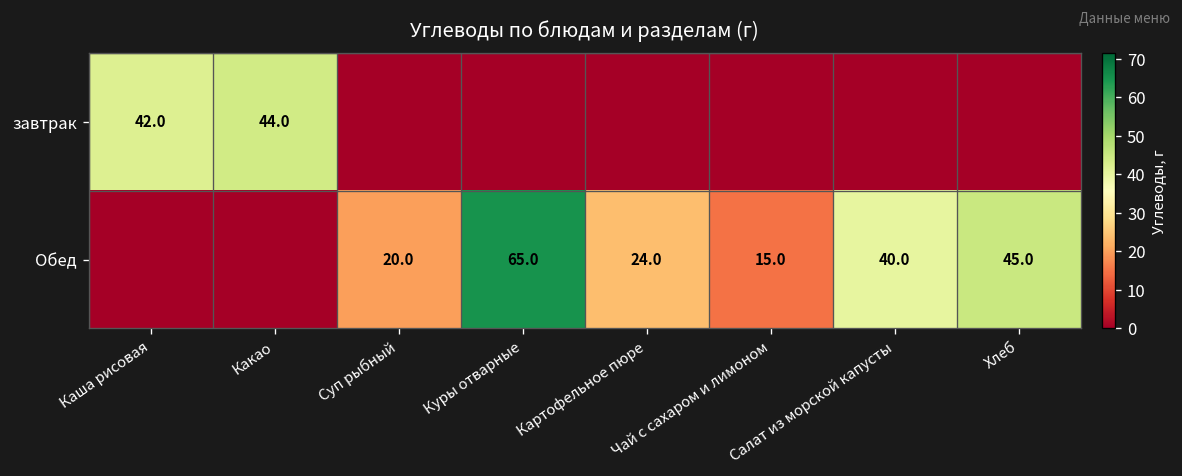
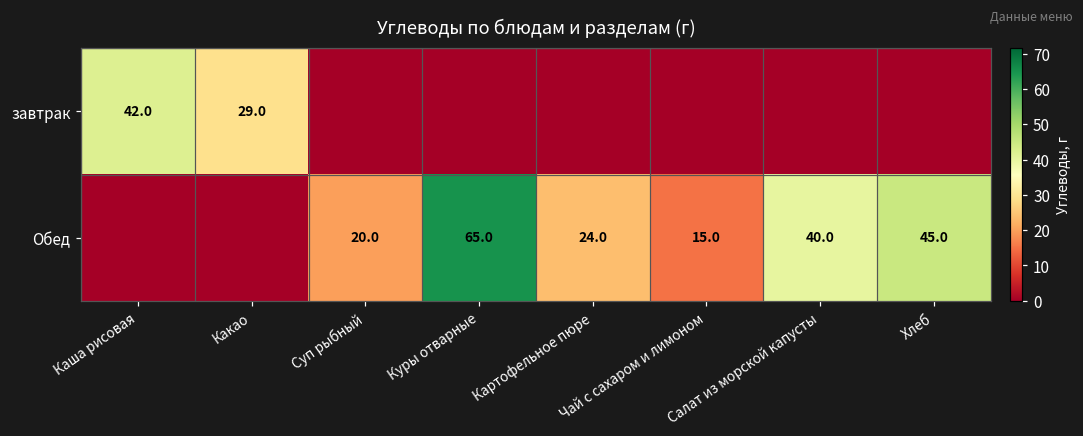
  {
    "завтрак": {
      "Каша рисовая": 42.0,
-     "Какао": 44.0
+     "Какао": 29.0
    },
    "Обед": {
      "Суп рыбный": 20.0,
      "Куры отварные": 65.0,
      "Картофельное пюре": 24.0,
      "Чай с сахаром и лимоном": 15.0,
      "Салат из морской капусты": 40.0,
      "Хлеб": 45.0
    }
  }
